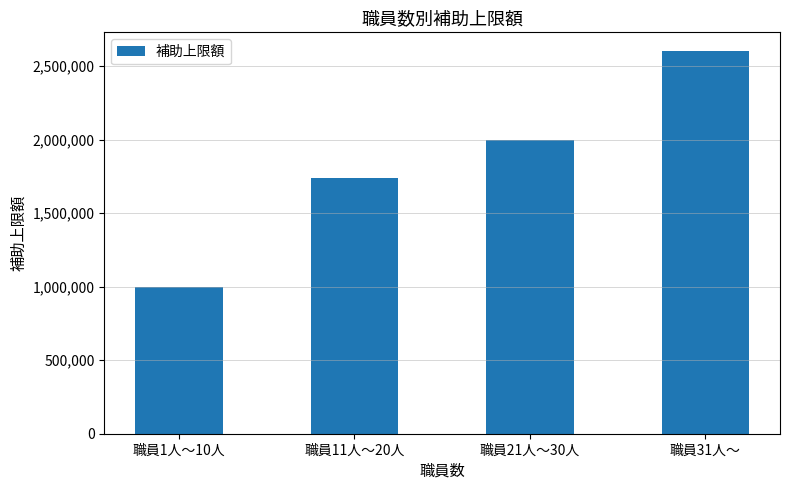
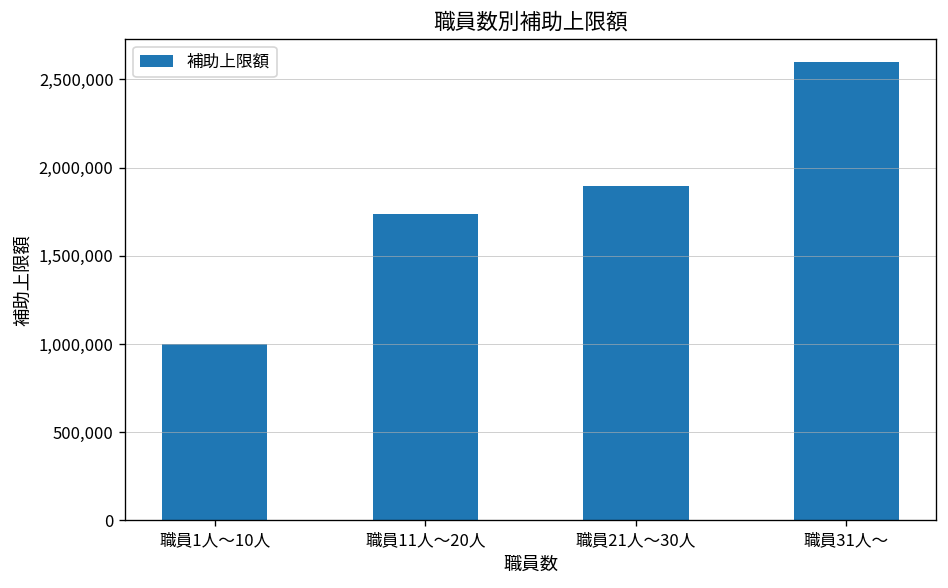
  {
    "職員1人～10人": "1,000,000",
    "職員11人～20人": "1,740,000",
-   "職員21人～30人": "2,000,000",
+   "職員21人～30人": "1,900,000",
    "職員31人～": "2,600,000"
  }
